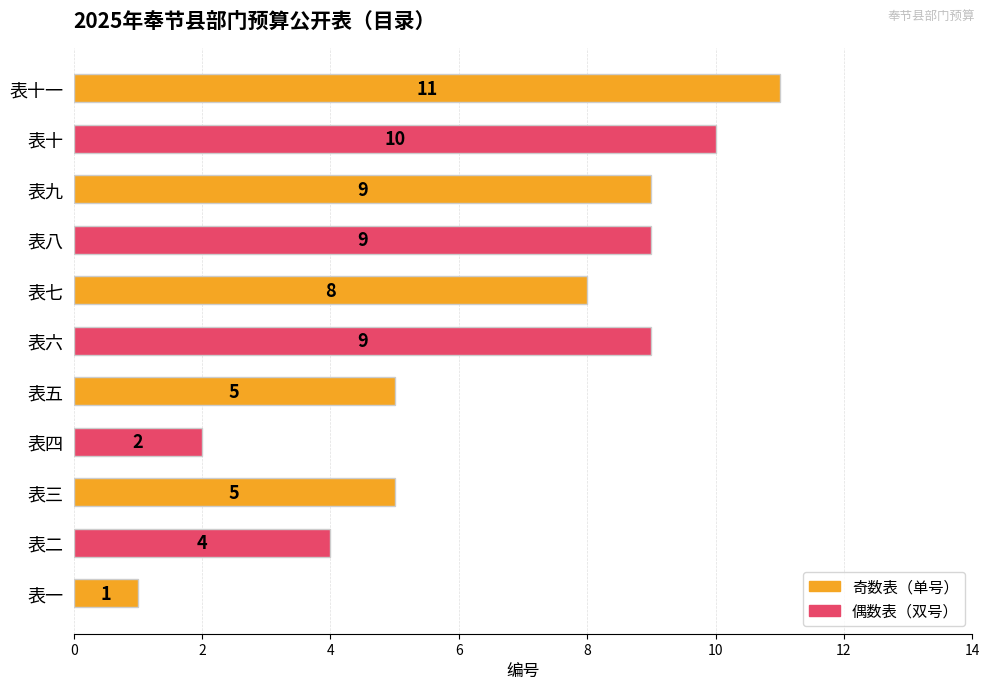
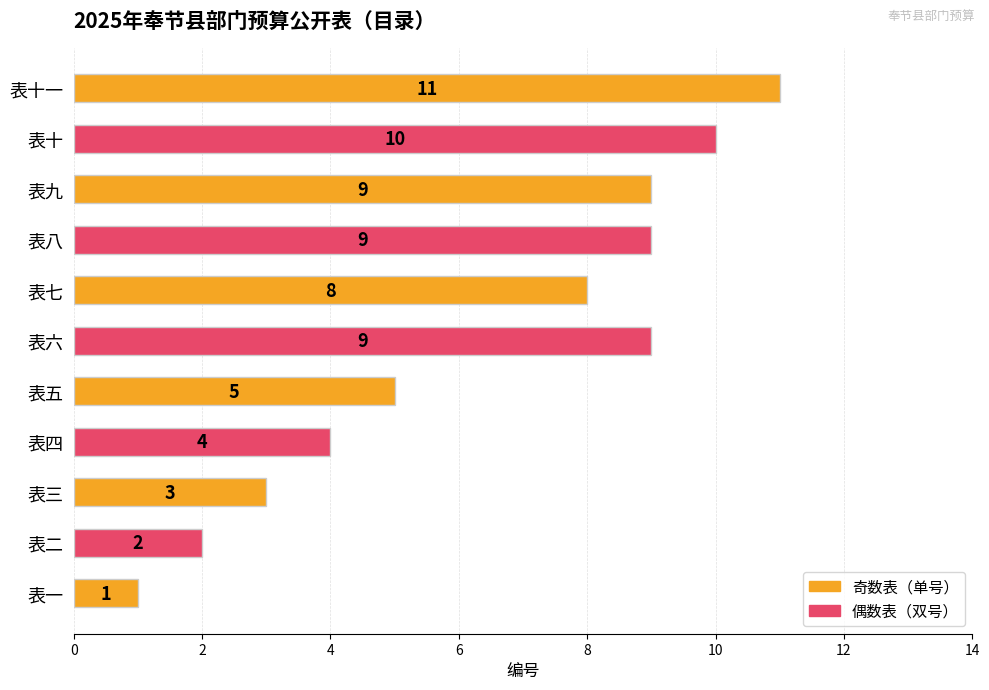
  {
    "表十一": 11,
    "表十": 10,
    "表九": 9,
    "表八": 9,
    "表七": 8,
    "表六": 9,
    "表五": 5,
-   "表四": 2,
-   "表三": 5,
-   "表二": 4,
+   "表四": 4,
+   "表三": 3,
+   "表二": 2,
    "表一": 1
  }
